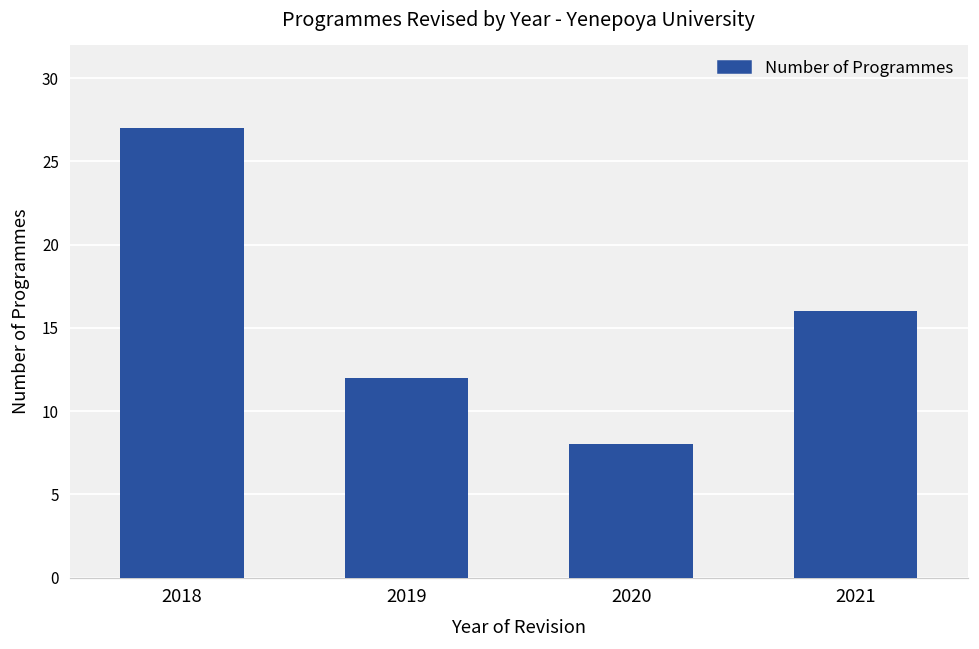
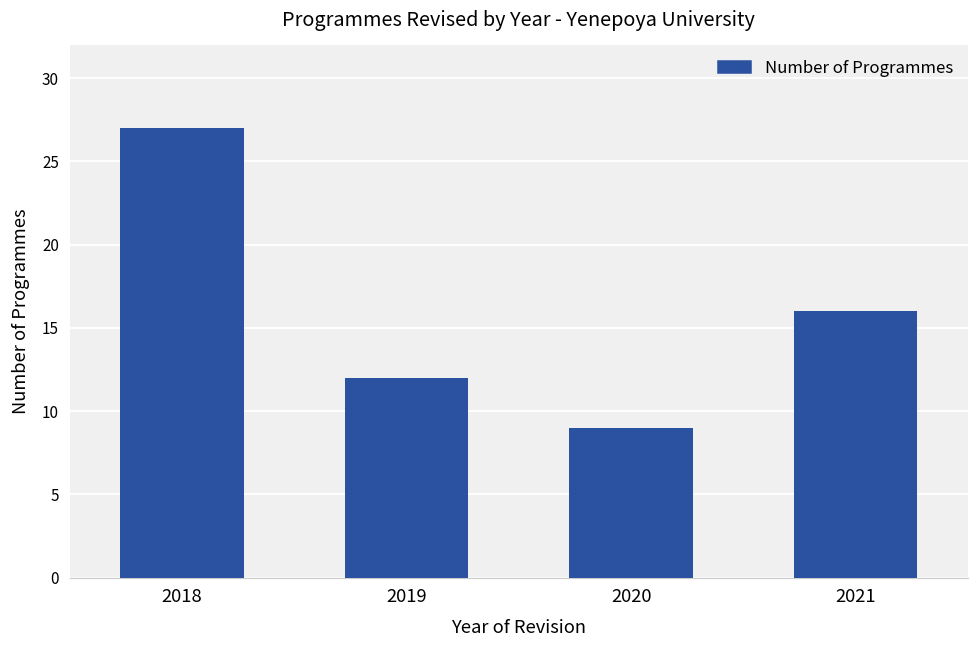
  {
    "2018": 27,
    "2019": 12,
-   "2020": 8,
+   "2020": 9,
    "2021": 16
  }
